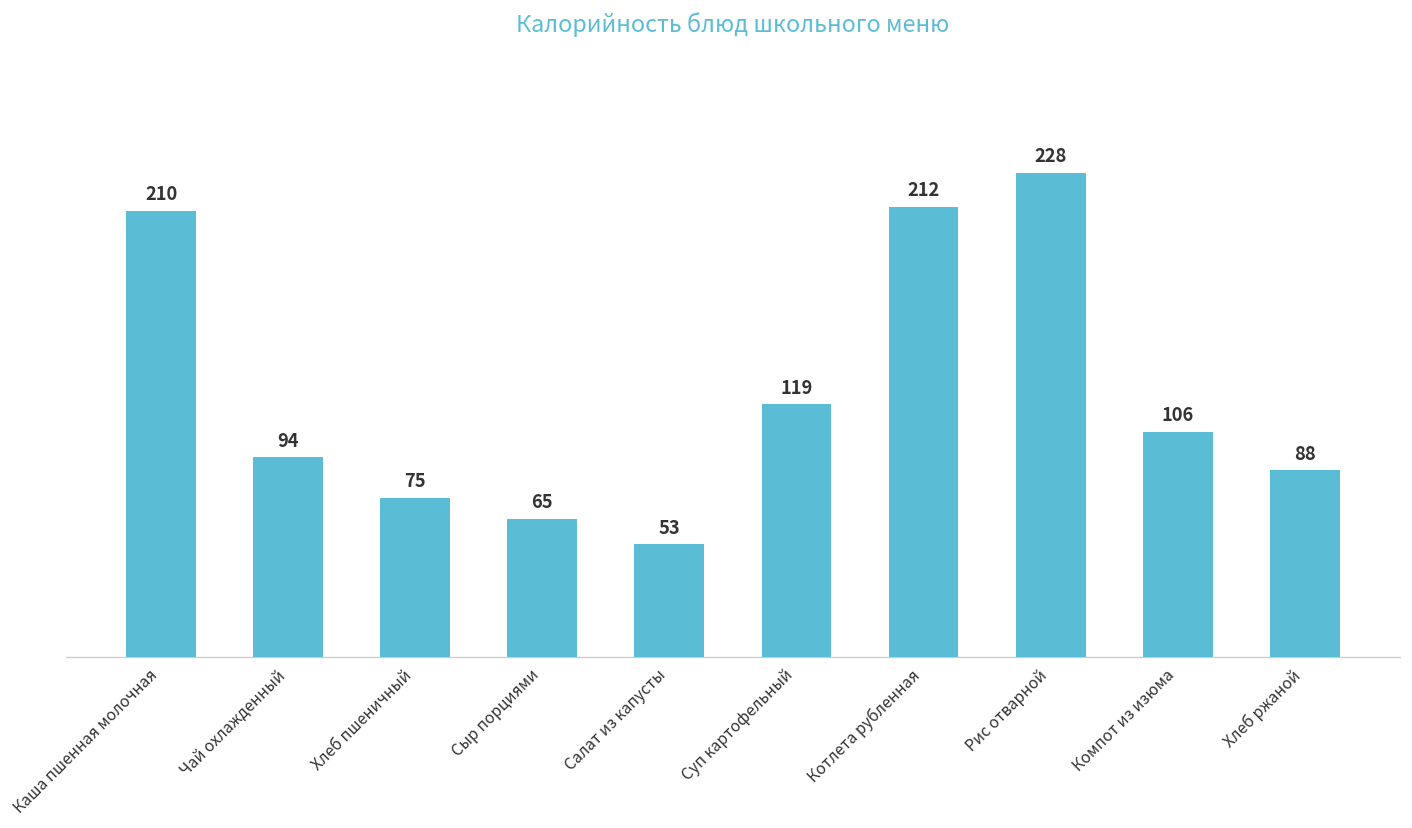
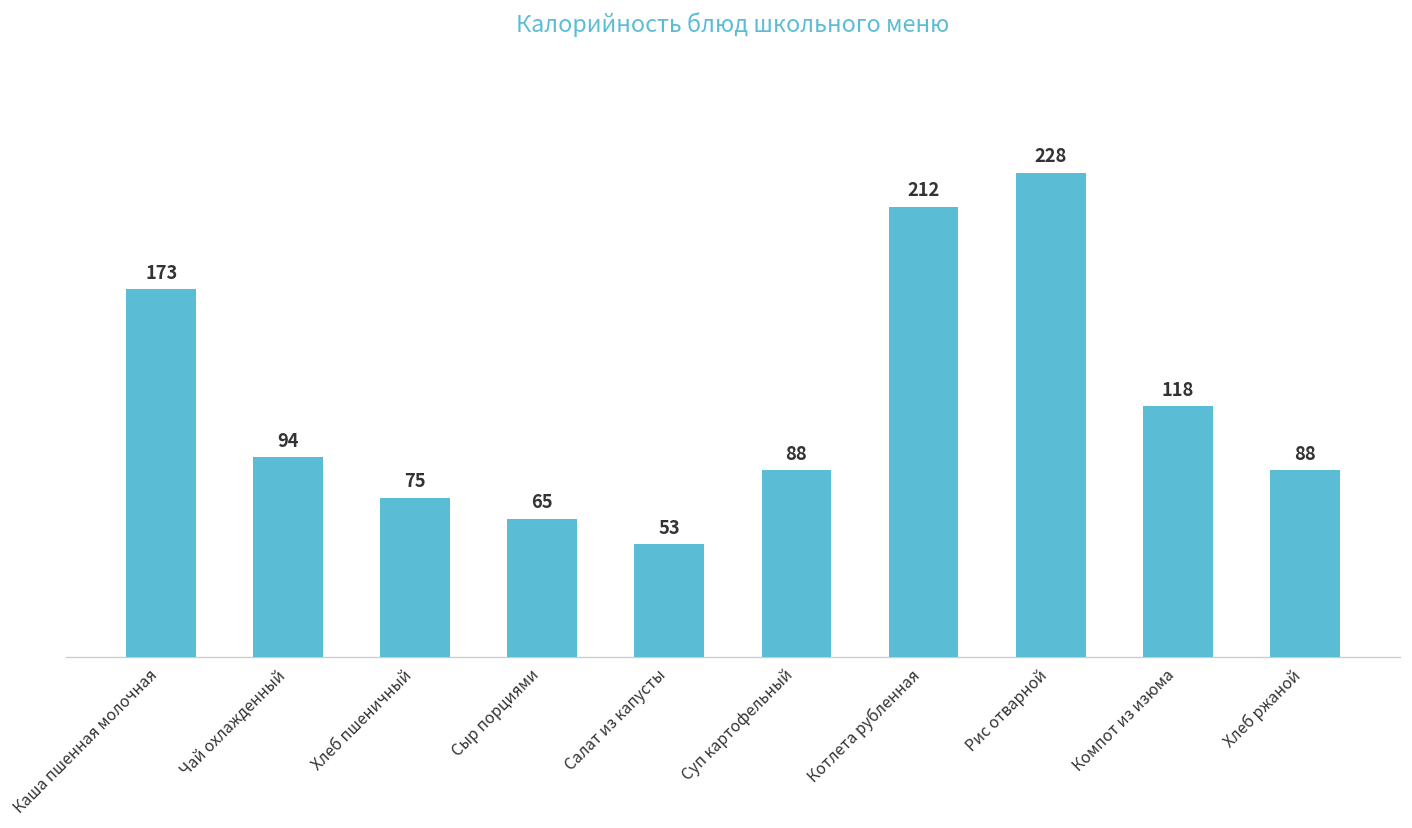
  {
-   "Каша пшенная молочная": 210,
+   "Каша пшенная молочная": 173,
    "Чай охлажденный": 94,
    "Хлеб пшеничный": 75,
    "Сыр порциями": 65,
    "Салат из капусты": 53,
-   "Суп картофельный": 119,
+   "Суп картофельный": 88,
    "Котлета рубленная": 212,
    "Рис отварной": 228,
-   "Компот из изюма": 106,
+   "Компот из изюма": 118,
    "Хлеб ржаной": 88
  }
